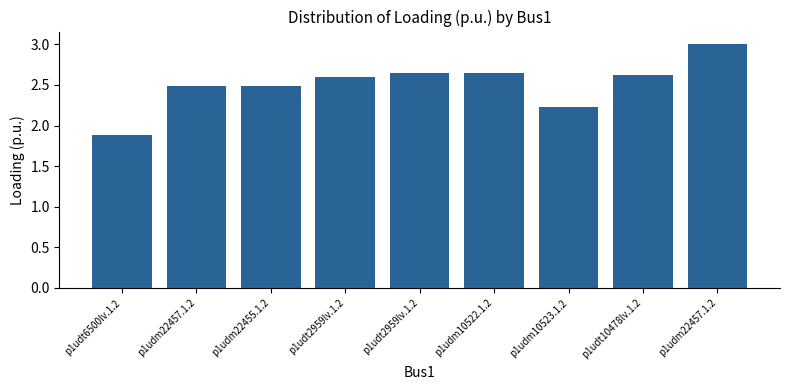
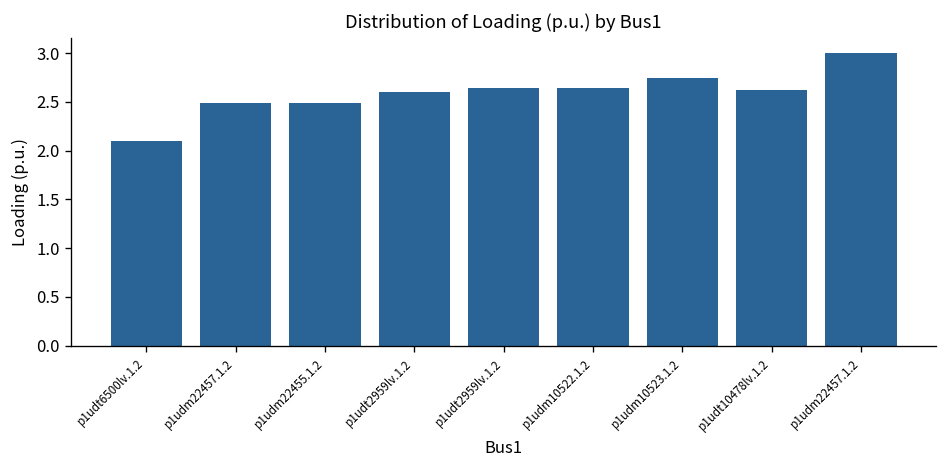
  {
-   "p1udt6500lv.1.2": 1.9,
+   "p1udt6500lv.1.2": 2.1,
    "p1udm22455.1.2": 2.5,
    "p1udm10522.1.2": 2.6,
-   "p1udm10523.1.2": 2.2,
+   "p1udm10523.1.2": 2.8,
    "p1udt10478lv.1.2": 2.6
  }
